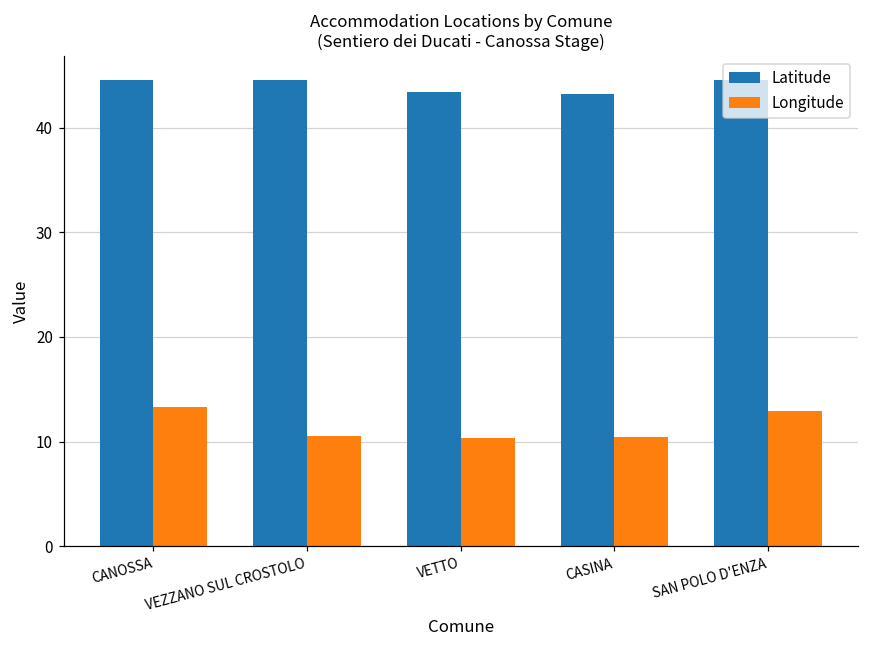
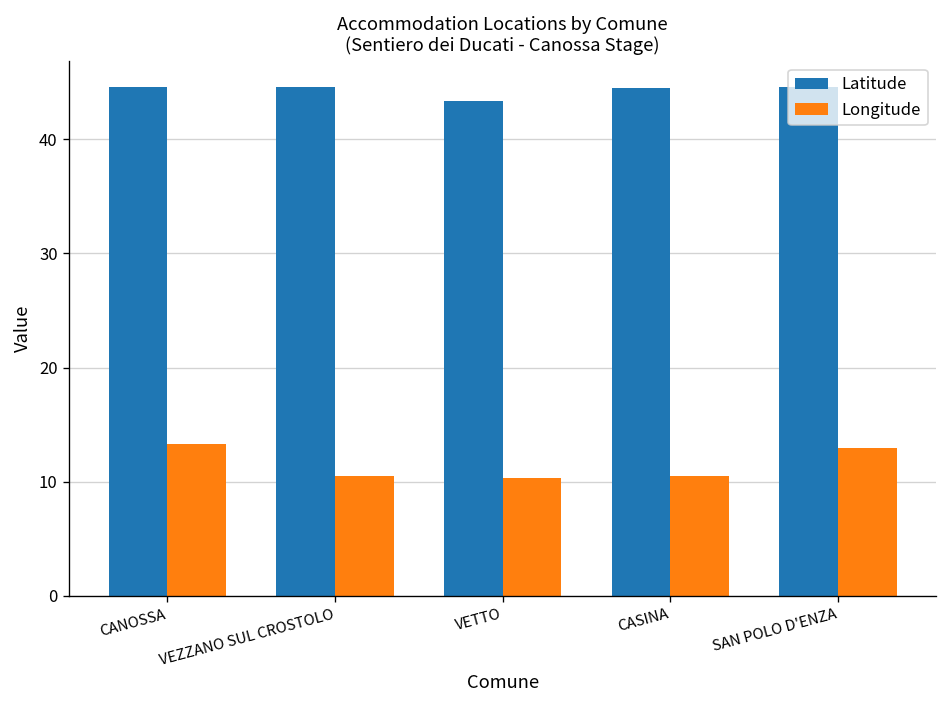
  {
    "Latitude": {
      "CANOSSA": 45,
      "VEZZANO SUL CROSTOLO": 45,
      "VETTO": 43,
-     "CASINA": 43
+     "CASINA": 45
    },
    "Longitude": {
      "CANOSSA": 13,
      "VEZZANO SUL CROSTOLO": 10,
      "VETTO": 10,
      "CASINA": 10,
      "SAN POLO D'ENZA": 13
    }
  }
